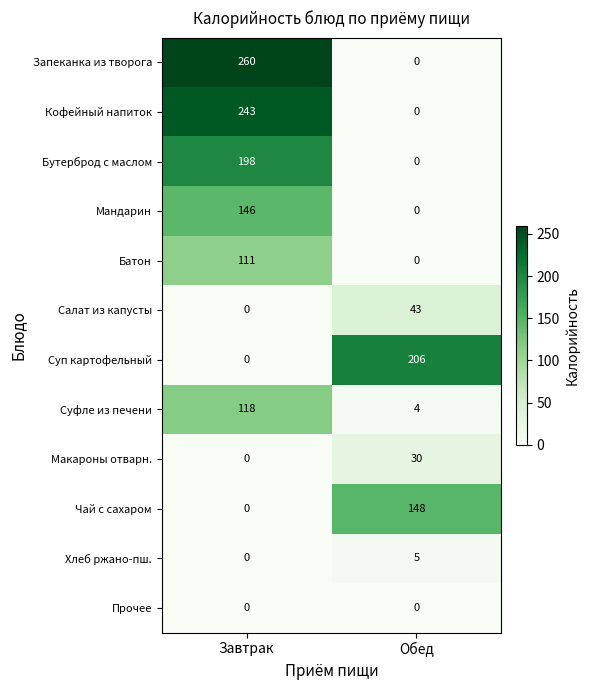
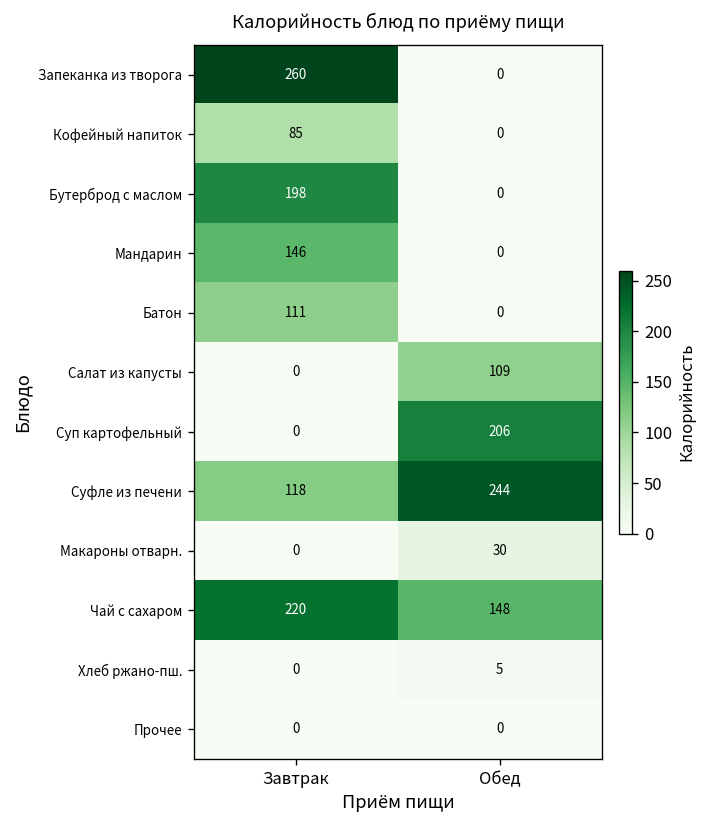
  {
    "Запеканка из творога": {
      "Завтрак": 260,
      "Обед": 0
    },
    "Кофейный напиток": {
-     "Завтрак": 243,
+     "Завтрак": 85,
      "Обед": 0
    },
    "Бутерброд с маслом": {
      "Завтрак": 198,
      "Обед": 0
    },
    "Мандарин": {
      "Завтрак": 146,
      "Обед": 0
    },
    "Батон": {
      "Завтрак": 111,
      "Обед": 0
    },
    "Салат из капусты": {
      "Завтрак": 0,
-     "Обед": 43
+     "Обед": 109
    },
    "Суп картофельный": {
      "Завтрак": 0,
      "Обед": 206
    },
    "Суфле из печени": {
      "Завтрак": 118,
-     "Обед": 4
+     "Обед": 244
    },
    "Макароны отварн.": {
      "Завтрак": 0,
      "Обед": 30
    },
    "Чай с сахаром": {
-     "Завтрак": 0,
+     "Завтрак": 220,
      "Обед": 148
    },
    "Хлеб ржано-пш.": {
      "Завтрак": 0,
      "Обед": 5
    },
    "Прочее": {
      "Завтрак": 0,
      "Обед": 0
    }
  }
